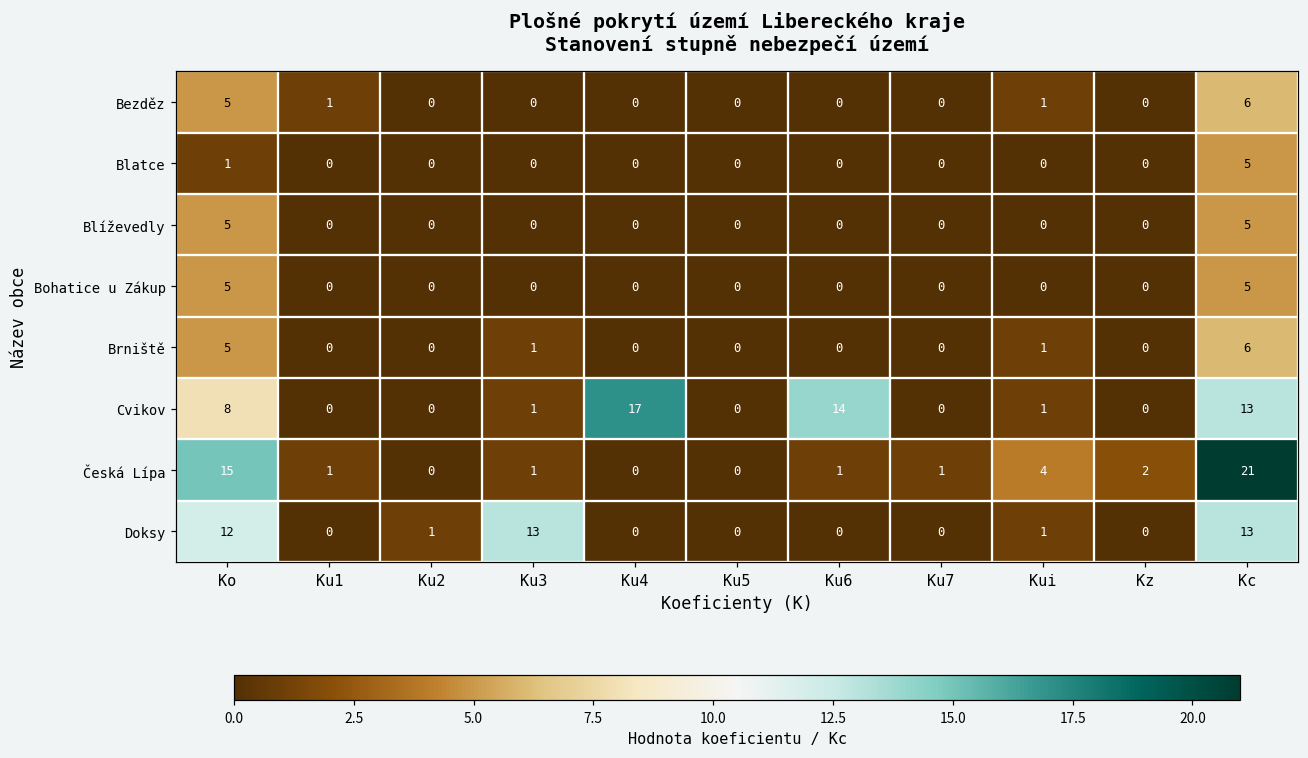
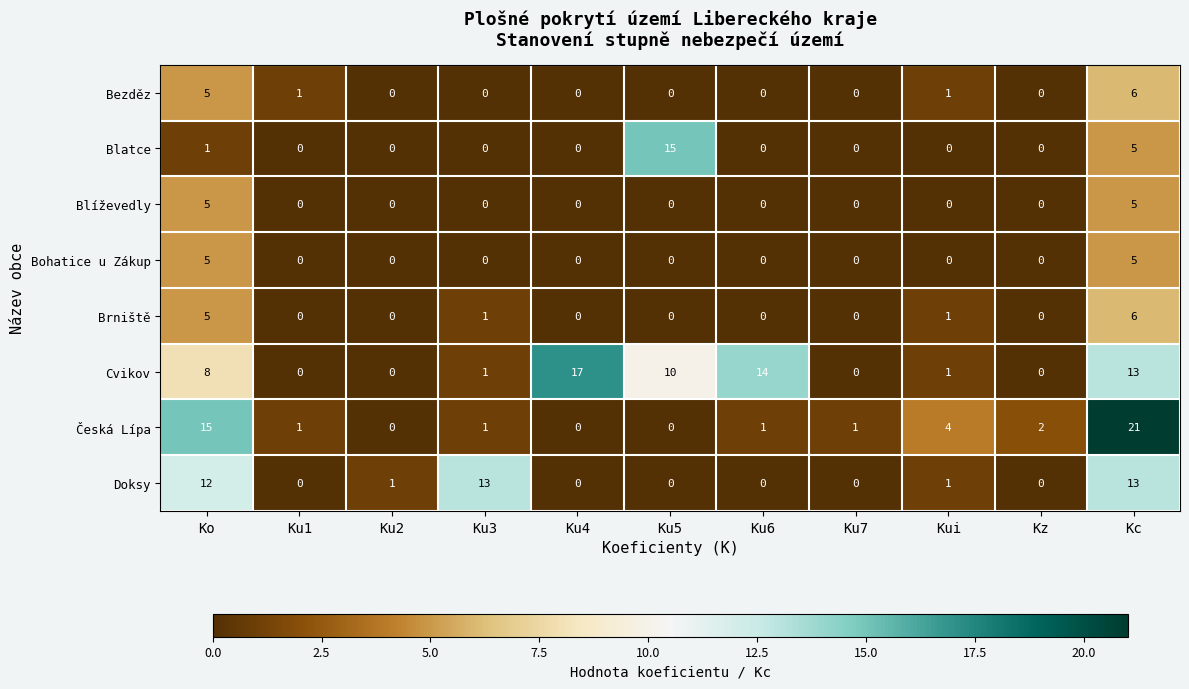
  {
    "Bezděz": {
      "Ko": 5,
      "Ku1": 1,
      "Ku2": 0,
      "Ku3": 0,
      "Ku4": 0,
      "Ku5": 0,
      "Ku6": 0,
      "Ku7": 0,
      "Kui": 1,
      "Kz": 0,
      "Kc": 6
    },
    "Blatce": {
      "Ko": 1,
      "Ku1": 0,
      "Ku2": 0,
      "Ku3": 0,
      "Ku4": 0,
-     "Ku5": 0,
+     "Ku5": 15,
      "Ku6": 0,
      "Ku7": 0,
      "Kui": 0,
      "Kz": 0,
      "Kc": 5
    },
    "Blíževedly": {
      "Ko": 5,
      "Ku1": 0,
      "Ku2": 0,
      "Ku3": 0,
      "Ku4": 0,
      "Ku5": 0,
      "Ku6": 0,
      "Ku7": 0,
      "Kui": 0,
      "Kz": 0,
      "Kc": 5
    },
    "Bohatice u Zákup": {
      "Ko": 5,
      "Ku1": 0,
      "Ku2": 0,
      "Ku3": 0,
      "Ku4": 0,
      "Ku5": 0,
      "Ku6": 0,
      "Ku7": 0,
      "Kui": 0,
      "Kz": 0,
      "Kc": 5
    },
    "Brniště": {
      "Ko": 5,
      "Ku1": 0,
      "Ku2": 0,
      "Ku3": 1,
      "Ku4": 0,
      "Ku5": 0,
      "Ku6": 0,
      "Ku7": 0,
      "Kui": 1,
      "Kz": 0,
      "Kc": 6
    },
    "Cvikov": {
      "Ko": 8,
      "Ku1": 0,
      "Ku2": 0,
      "Ku3": 1,
      "Ku4": 17,
-     "Ku5": 0,
+     "Ku5": 10,
      "Ku6": 14,
      "Ku7": 0,
      "Kui": 1,
      "Kz": 0,
      "Kc": 13
    },
    "Česká Lípa": {
      "Ko": 15,
      "Ku1": 1,
      "Ku2": 0,
      "Ku3": 1,
      "Ku4": 0,
      "Ku5": 0,
      "Ku6": 1,
      "Ku7": 1,
      "Kui": 4,
      "Kz": 2,
      "Kc": 21
    },
    "Doksy": {
      "Ko": 12,
      "Ku1": 0,
      "Ku2": 1,
      "Ku3": 13,
      "Ku4": 0,
      "Ku5": 0,
      "Ku6": 0,
      "Ku7": 0,
      "Kui": 1,
      "Kz": 0,
      "Kc": 13
    }
  }
